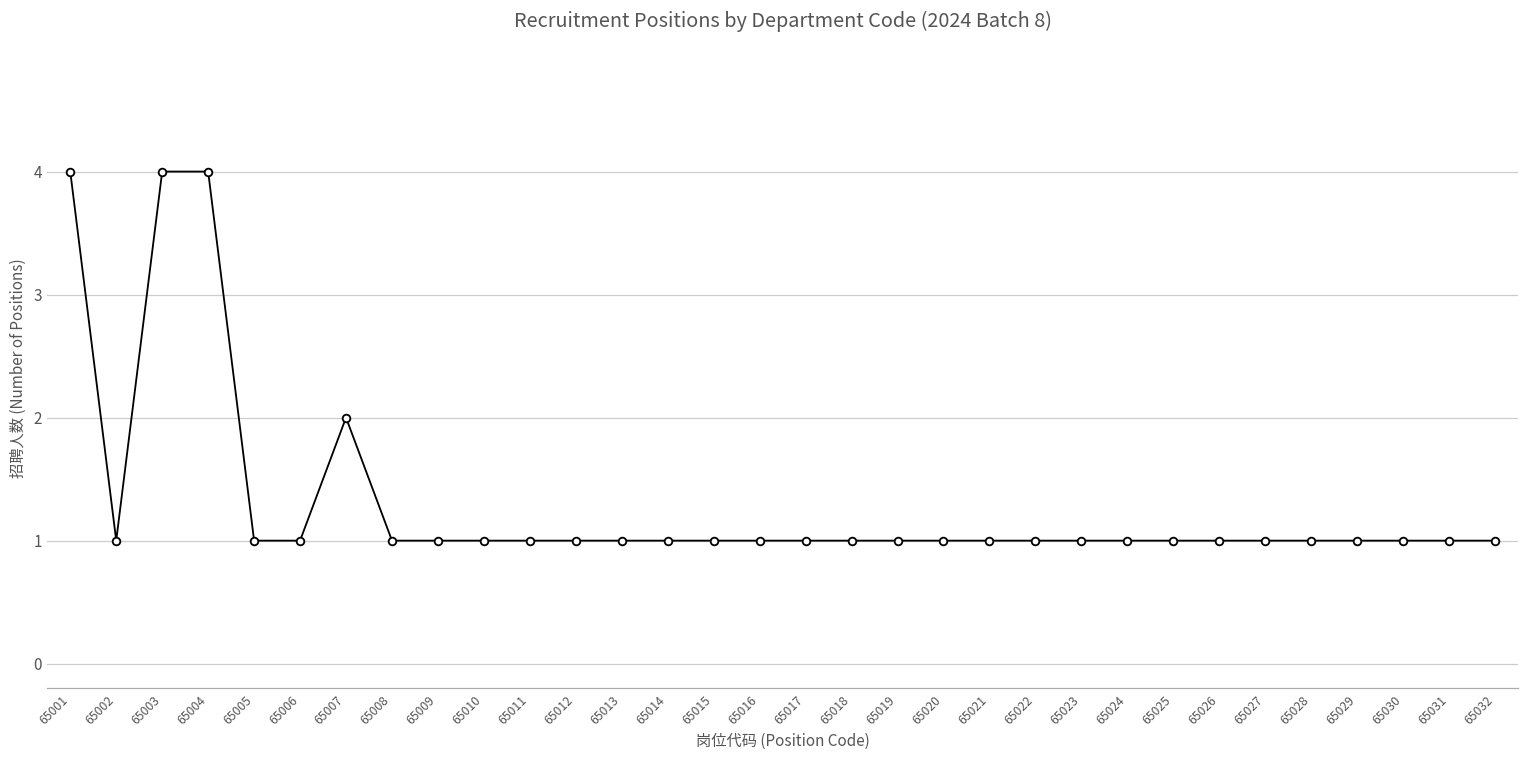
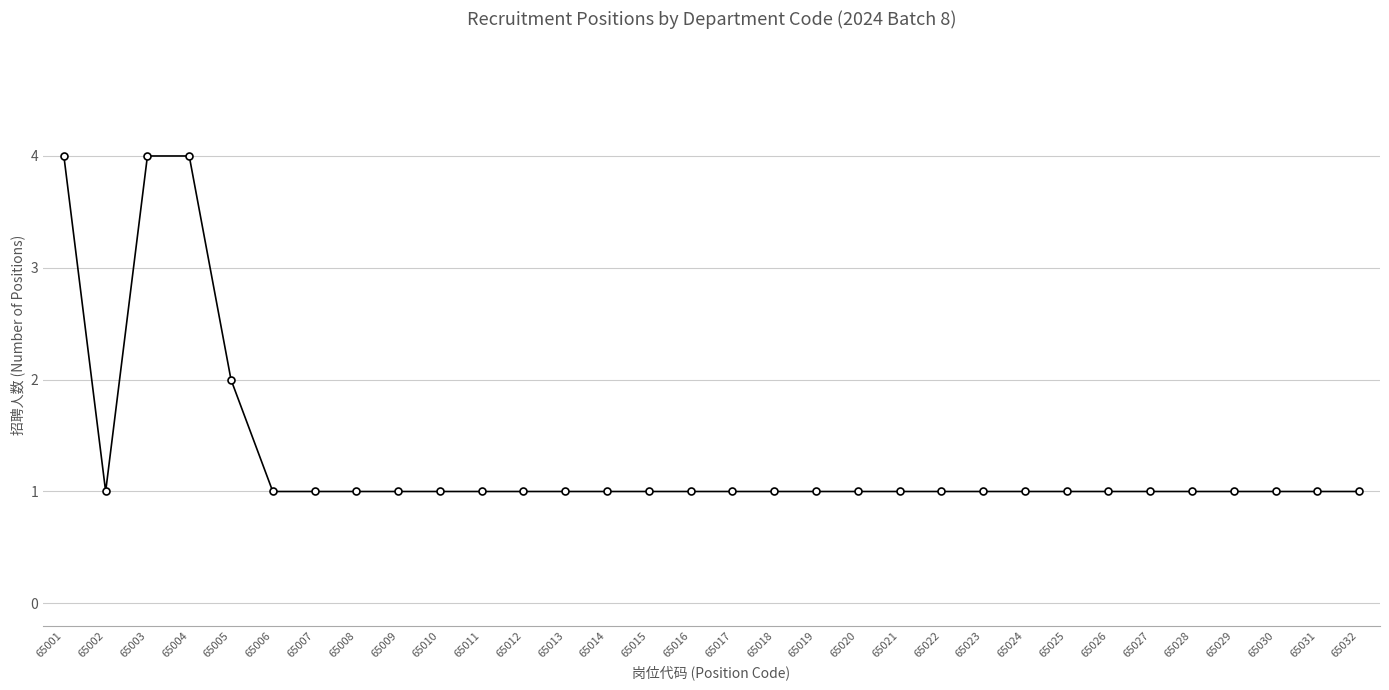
  {
    "65001": 4,
    "65002": 1,
    "65003": 4,
    "65004": 4,
-   "65005": 1,
+   "65005": 2,
    "65006": 1,
-   "65007": 2,
+   "65007": 1,
    "65008": 1,
    "65009": 1,
    "65010": 1,
    "65011": 1,
    "65012": 1,
    "65013": 1,
    "65014": 1,
    "65015": 1,
    "65016": 1,
    "65017": 1,
    "65018": 1,
    "65019": 1,
    "65020": 1,
    "65021": 1,
    "65022": 1,
    "65023": 1,
    "65024": 1,
    "65025": 1,
    "65026": 1,
    "65027": 1,
    "65028": 1,
    "65029": 1,
    "65030": 1,
    "65031": 1,
    "65032": 1
  }
